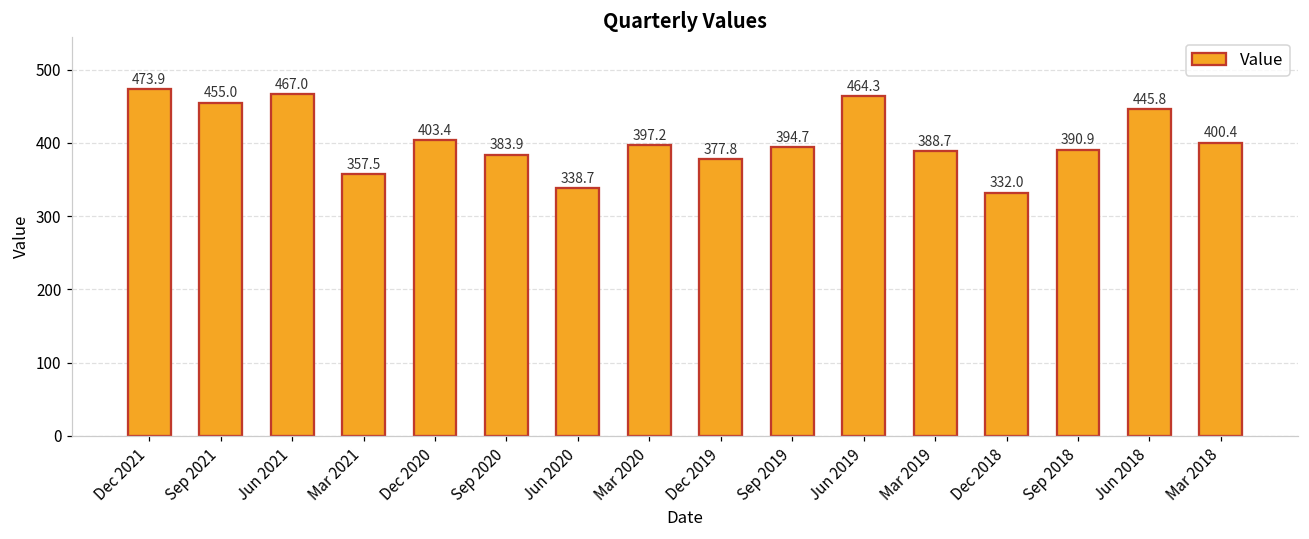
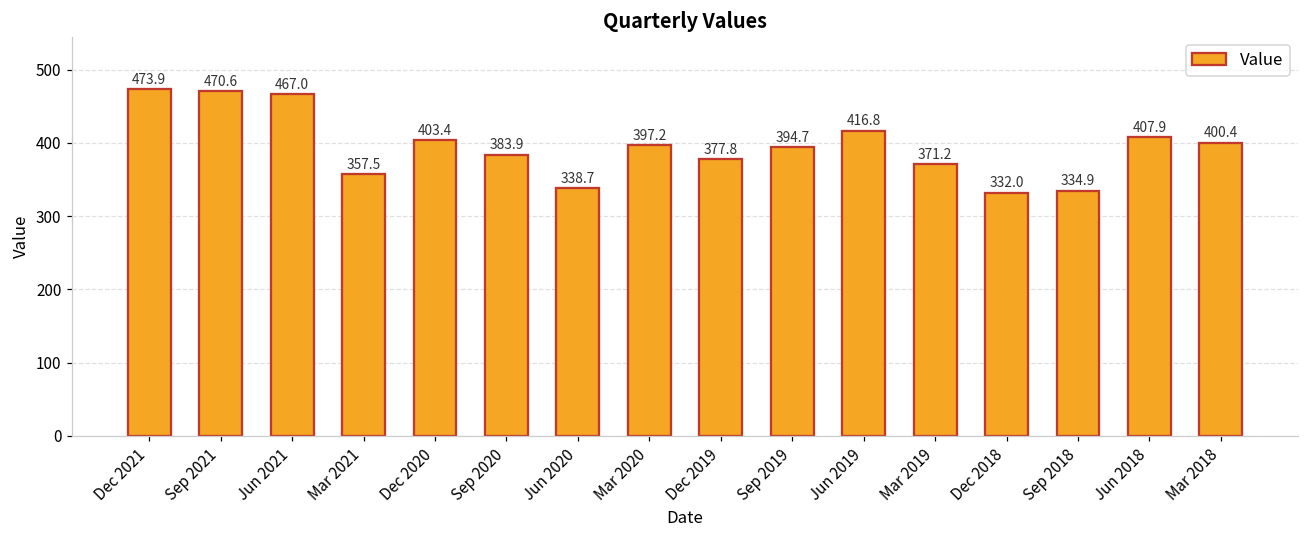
  {
    "Dec 2021": 473.9,
-   "Sep 2021": 455.0,
+   "Sep 2021": 470.6,
    "Jun 2021": 467.0,
    "Mar 2021": 357.5,
    "Dec 2020": 403.4,
    "Sep 2020": 383.9,
    "Jun 2020": 338.7,
    "Mar 2020": 397.2,
    "Dec 2019": 377.8,
    "Sep 2019": 394.7,
-   "Jun 2019": 464.3,
-   "Mar 2019": 388.7,
+   "Jun 2019": 416.8,
+   "Mar 2019": 371.2,
    "Dec 2018": 332.0,
-   "Sep 2018": 390.9,
-   "Jun 2018": 445.8,
+   "Sep 2018": 334.9,
+   "Jun 2018": 407.9,
    "Mar 2018": 400.4
  }
